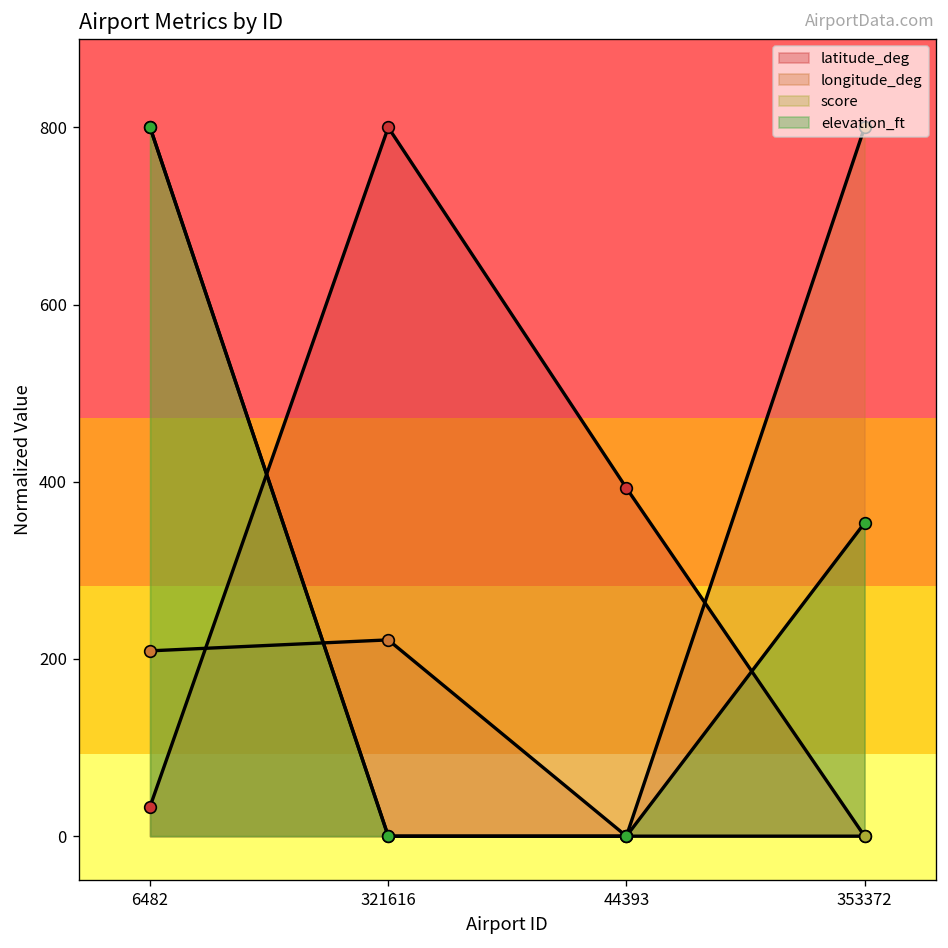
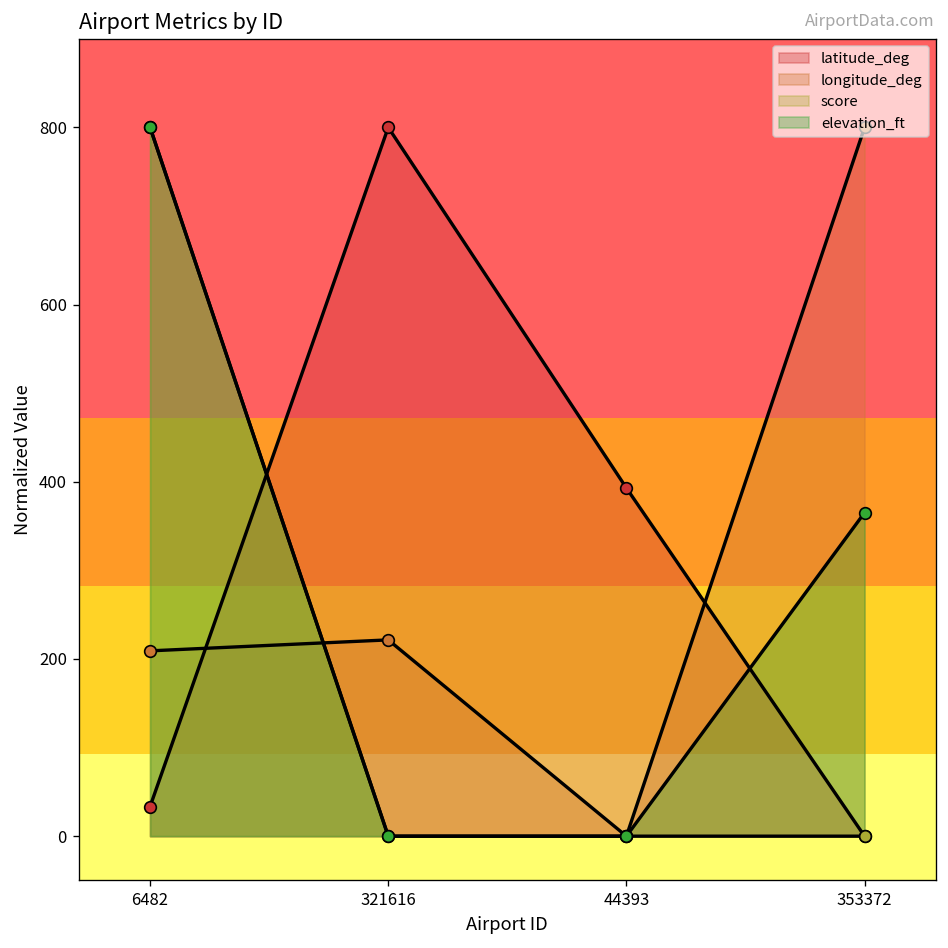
  {
    "elevation_ft": {
-     "353372": 350
+     "353372": 370
    }
  }
